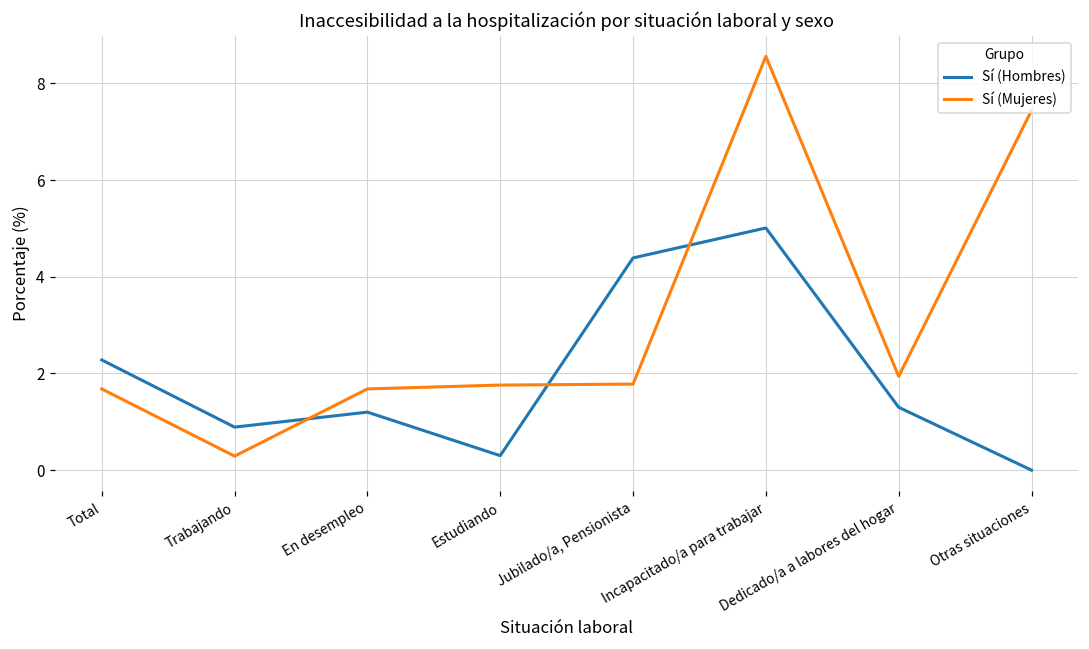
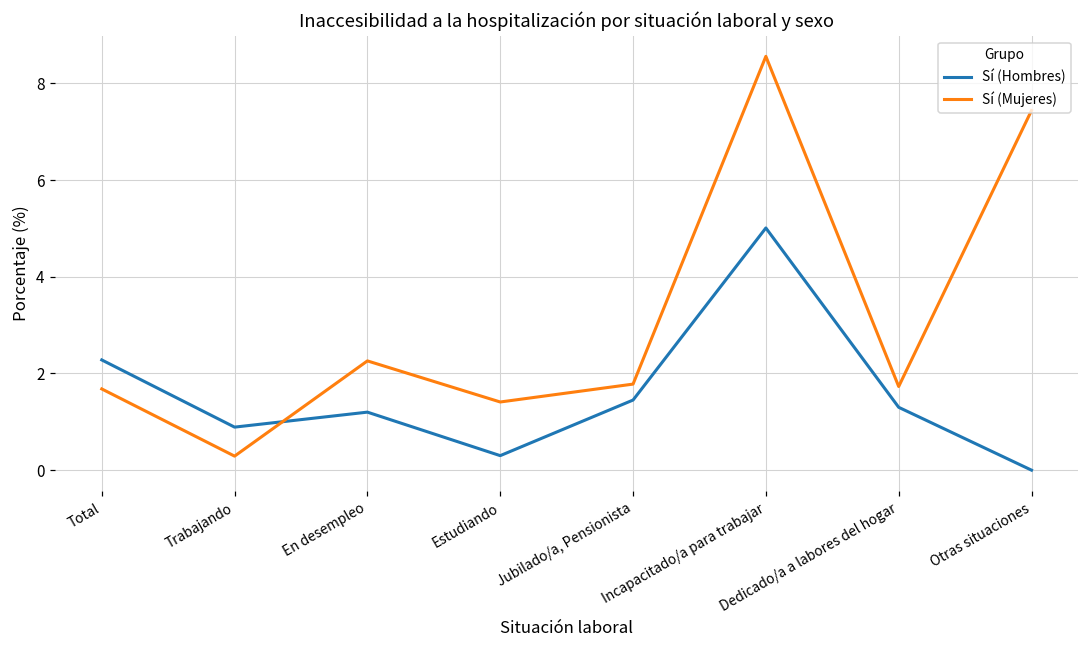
  {
    "Sí (Hombres)": {
      "Total": 2.3,
      "Trabajando": 0.9,
      "En desempleo": 1.2,
      "Estudiando": 0.3,
-     "Jubilado/a, Pensionista": 4.4,
+     "Jubilado/a, Pensionista": 1.5,
      "Incapacitado/a para trabajar": 5.0,
      "Dedicado/a a labores del hogar": 1.3,
      "Otras situaciones": 0.0
    },
    "Sí (Mujeres)": {
      "Total": 1.7,
      "Trabajando": 0.3,
-     "En desempleo": 1.7,
-     "Estudiando": 1.8,
+     "En desempleo": 2.3,
+     "Estudiando": 1.4,
      "Jubilado/a, Pensionista": 1.8,
      "Incapacitado/a para trabajar": 8.6,
-     "Dedicado/a a labores del hogar": 1.9
+     "Dedicado/a a labores del hogar": 1.7
    }
  }
